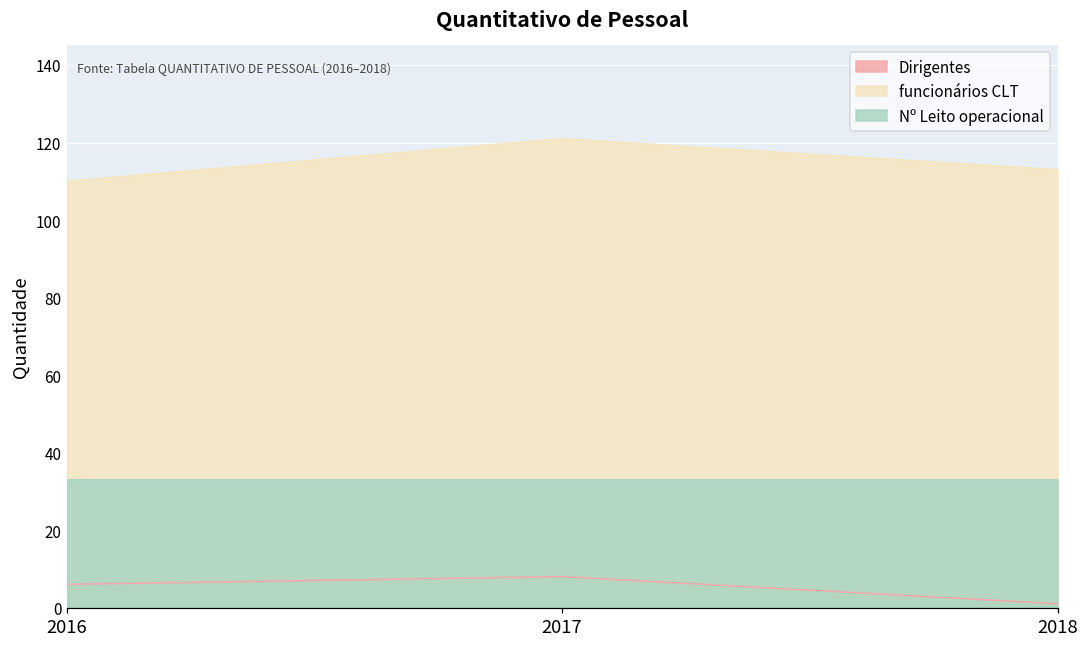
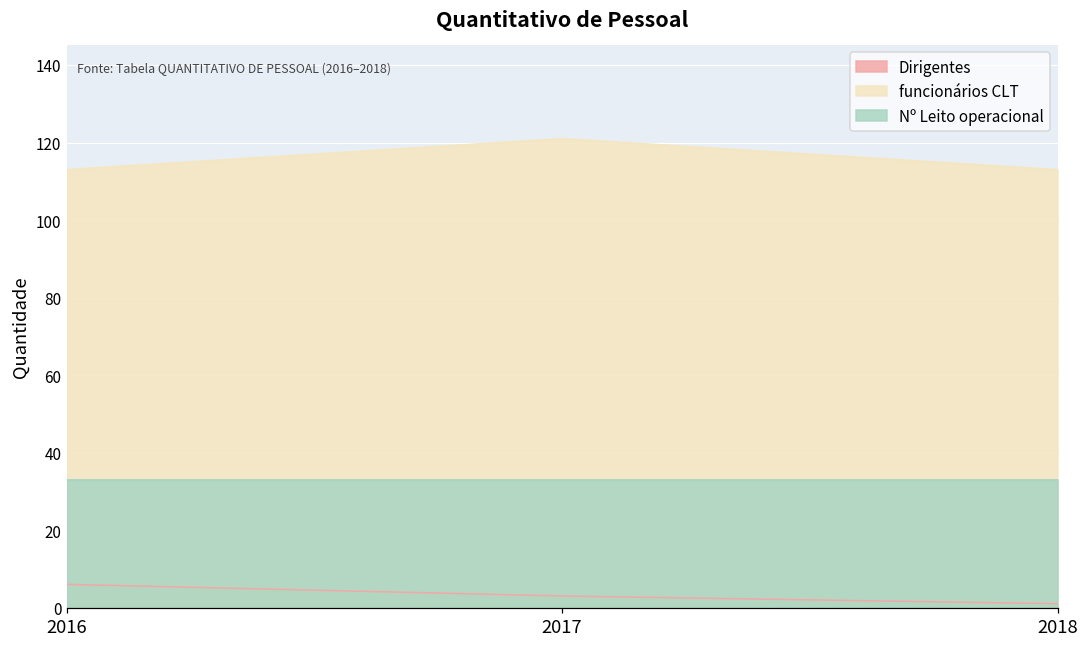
  {
    "Dirigentes": {
      "2016": 6,
-     "2017": 8,
+     "2017": 3,
      "2018": 1
    },
    "funcionários CLT": {
-     "2016": 110,
+     "2016": 113,
      "2017": 121,
      "2018": 113
    },
    "Nº Leito operacional": {
      "2016": 33,
      "2017": 33,
      "2018": 33
    }
  }
